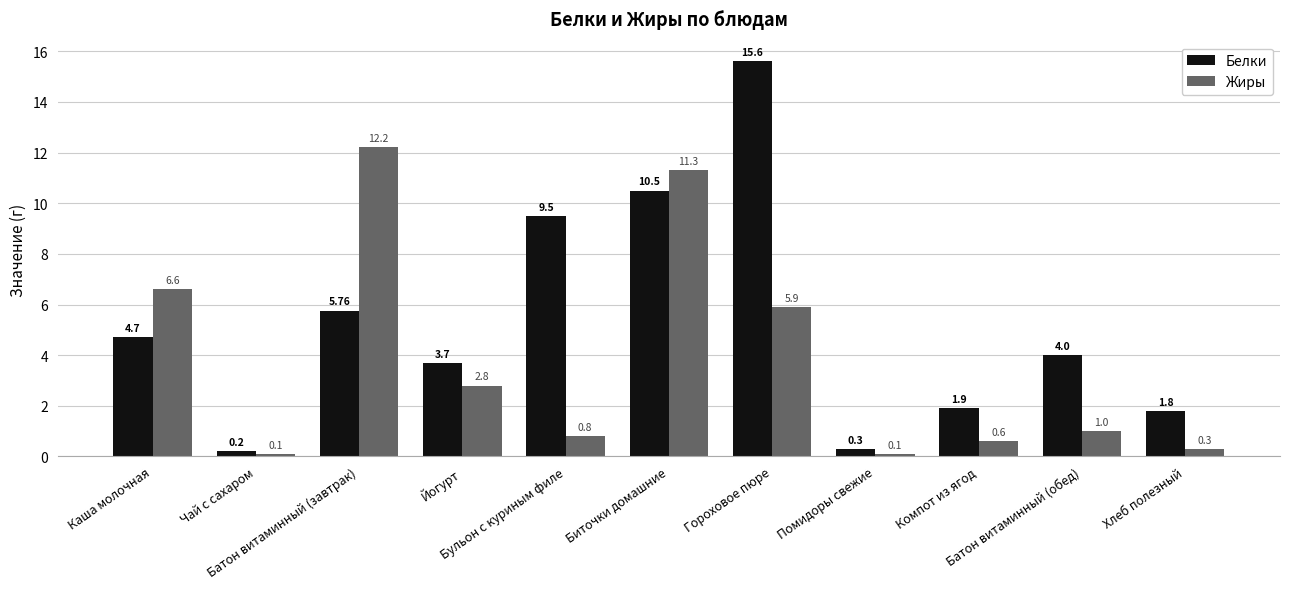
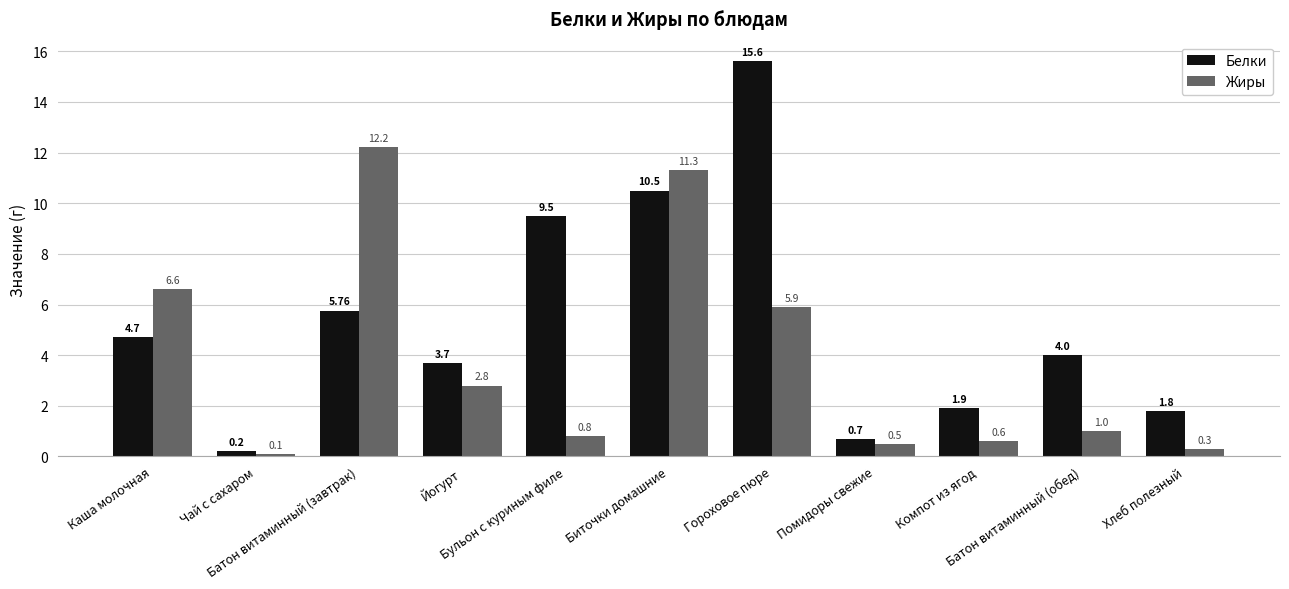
  {
    "Белки": {
      "Каша молочная": 4.7,
      "Чай с сахаром": 0.2,
      "Батон витаминный (завтрак)": 5.76,
      "Йогурт": 3.7,
      "Бульон с куриным филе": 9.5,
      "Биточки домашние": 10.5,
      "Гороховое пюре": 15.6,
-     "Помидоры свежие": 0.3,
+     "Помидоры свежие": 0.7,
      "Компот из ягод": 1.9,
      "Батон витаминный (обед)": 4.0,
      "Хлеб полезный": 1.8
    },
    "Жиры": {
      "Каша молочная": 6.6,
      "Чай с сахаром": 0.1,
      "Батон витаминный (завтрак)": 12.2,
      "Йогурт": 2.8,
      "Бульон с куриным филе": 0.8,
      "Биточки домашние": 11.3,
      "Гороховое пюре": 5.9,
-     "Помидоры свежие": 0.1,
+     "Помидоры свежие": 0.5,
      "Компот из ягод": 0.6,
      "Батон витаминный (обед)": 1.0,
      "Хлеб полезный": 0.3
    }
  }
